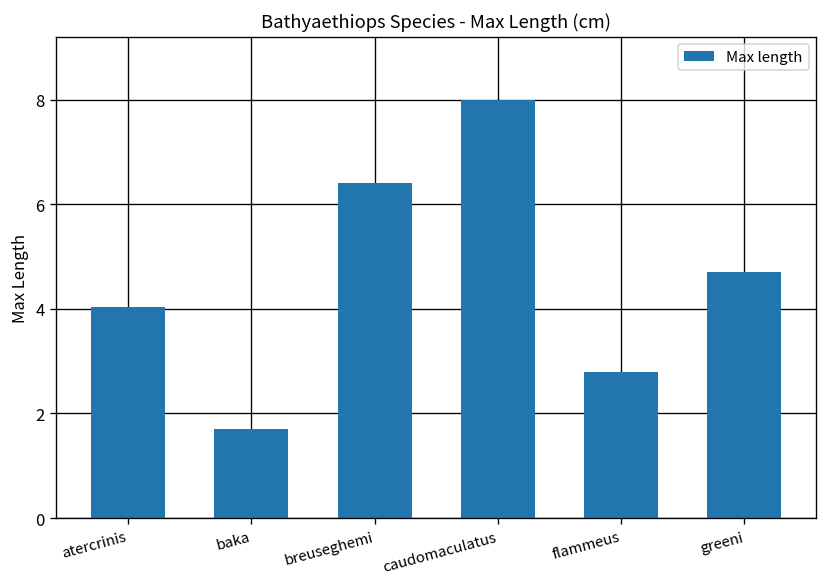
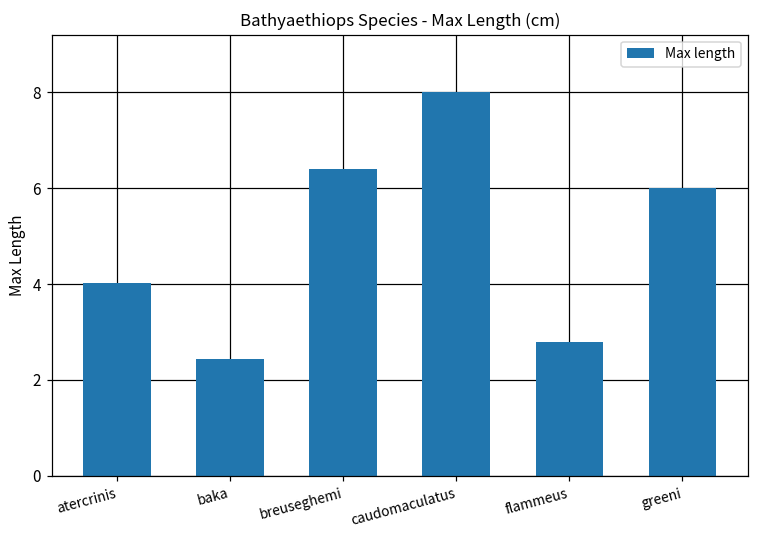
  {
    "atercrinis": 4.0,
-   "baka": 1.7,
+   "baka": 2.4,
    "breuseghemi": 6.4,
    "caudomaculatus": 8.0,
    "flammeus": 2.8,
-   "greeni": 4.7
+   "greeni": 6.0
  }
